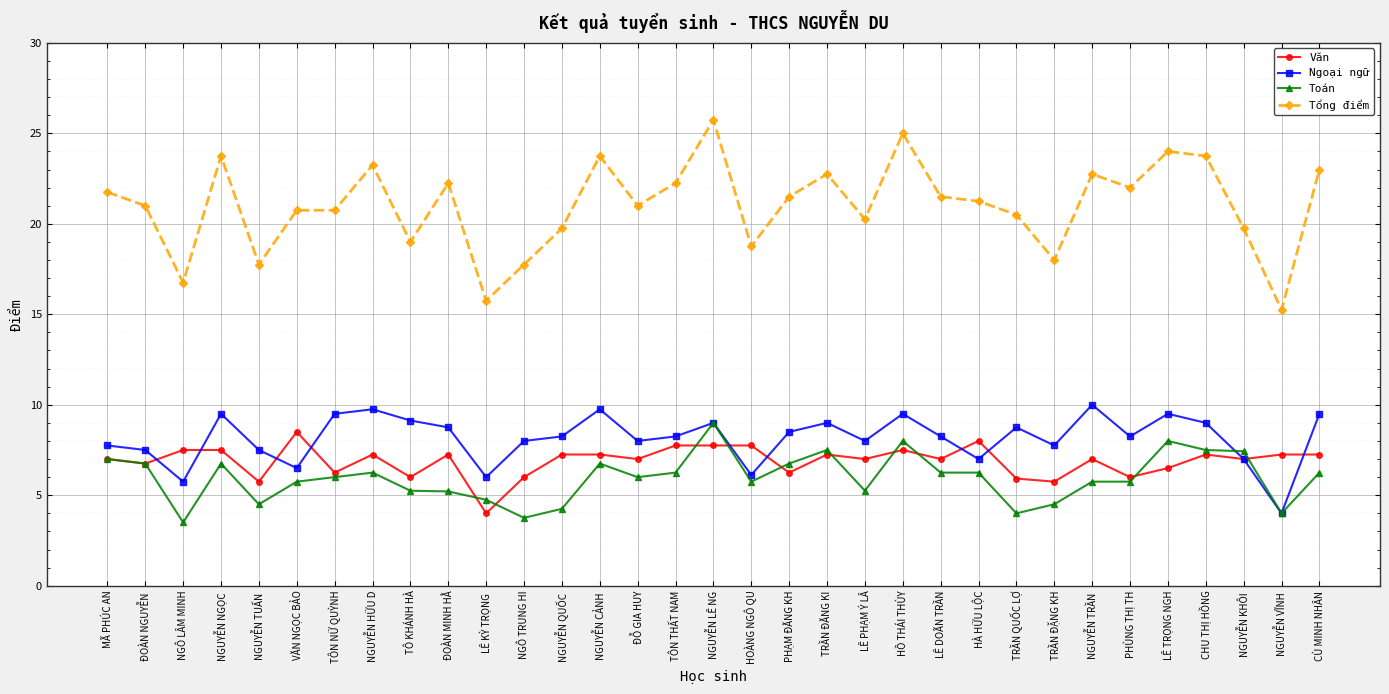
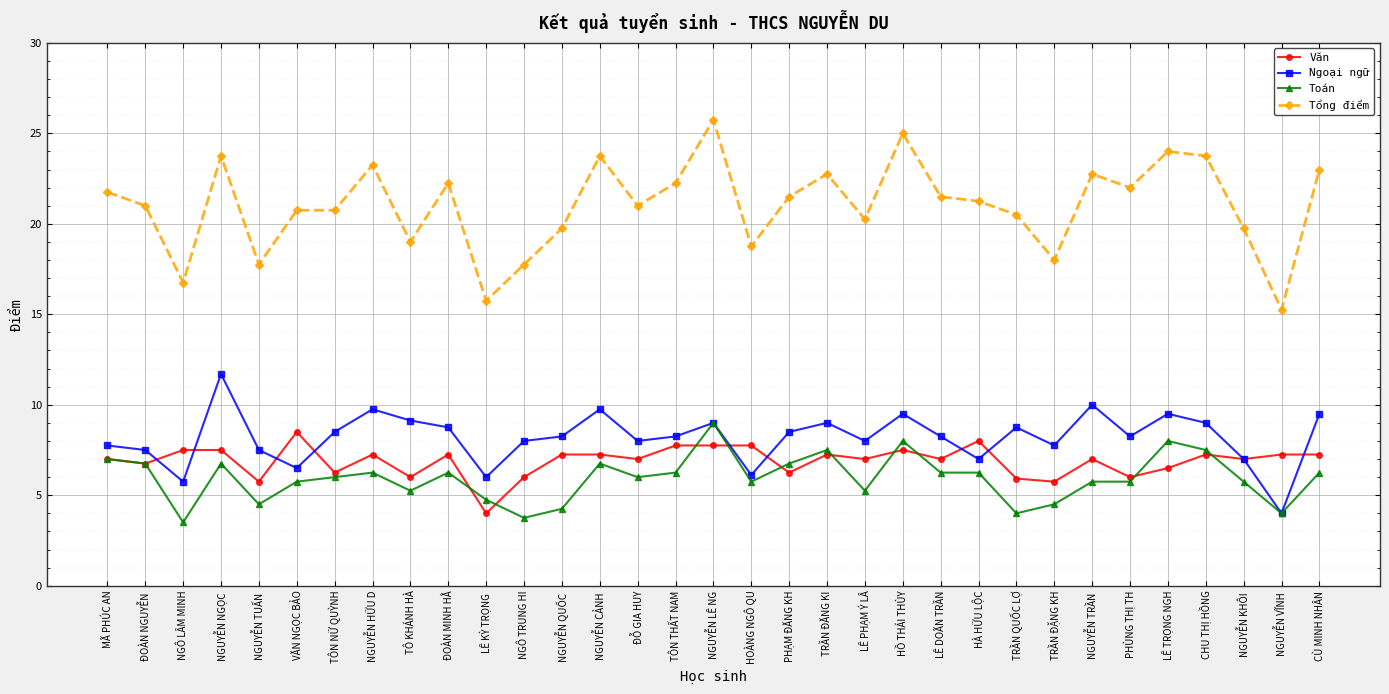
  {
    "Văn": {
      "NGÔ LÂM MINH": 7.5,
      "NGUYỄN NGỌC": 7.5,
      "NGUYỄN TUẤN": 5.8,
      "VĂN NGỌC BẢO": 8.5,
      "TÔN NỮ QUỲNH": 6.3,
      "NGUYỄN HỮU D": 7.3,
      "TÔ KHÁNH HÀ": 6.0,
      "ĐOÀN MINH HẰ": 7.3,
      "LÊ KỲ TRỌNG": 4.0,
      "NGÔ TRUNG HI": 6.0,
      "NGUYỄN QUỐC": 7.3,
      "NGUYỄN CẢNH": 7.3,
      "ĐỖ GIA HUY": 7.0,
      "TÔN THẤT NAM": 7.8,
      "NGUYỄN LÊ NG": 7.8,
      "HOÀNG NGÔ QU": 7.8,
      "PHẠM ĐĂNG KH": 6.3,
      "TRẦN ĐĂNG KI": 7.3,
      "LÊ PHẠM Ý LÂ": 7.0,
      "HỒ THÁI THÙY": 7.5,
      "LÊ DOÃN TRẦN": 7.0,
      "HÀ HỮU LỘC": 8.0,
      "TRẦN QUỐC LỢ": 5.9,
      "TRẦN ĐẶNG KH": 5.8,
      "NGUYỄN TRẦN": 7.0,
      "PHÙNG THỊ TH": 6.0,
      "LÊ TRỌNG NGH": 6.5,
      "CHU THỊ HỒNG": 7.3,
      "NGUYỄN VĨNH": 7.3,
      "CÙ MINH NHÂN": 7.3
    },
    "Ngoại ngữ": {
      "MÃ PHÚC AN": 7.8,
      "ĐOÀN NGUYỄN": 7.5,
      "NGÔ LÂM MINH": 5.8,
-     "NGUYỄN NGỌC": 9.5,
+     "NGUYỄN NGỌC": 11.7,
      "NGUYỄN TUẤN": 7.5,
      "VĂN NGỌC BẢO": 6.5,
-     "TÔN NỮ QUỲNH": 9.5,
+     "TÔN NỮ QUỲNH": 8.5,
      "NGUYỄN HỮU D": 9.8,
      "TÔ KHÁNH HÀ": 9.1,
      "ĐOÀN MINH HẰ": 8.8,
      "LÊ KỲ TRỌNG": 6.0,
      "NGÔ TRUNG HI": 8.0,
      "NGUYỄN QUỐC": 8.3,
      "NGUYỄN CẢNH": 9.8,
      "ĐỖ GIA HUY": 8.0,
      "TÔN THẤT NAM": 8.3,
      "HOÀNG NGÔ QU": 6.1,
      "PHẠM ĐĂNG KH": 8.5,
      "TRẦN ĐĂNG KI": 9.0,
      "LÊ PHẠM Ý LÂ": 8.0,
      "HỒ THÁI THÙY": 9.5,
      "LÊ DOÃN TRẦN": 8.3,
      "HÀ HỮU LỘC": 7.0,
      "TRẦN QUỐC LỢ": 8.8,
      "TRẦN ĐẶNG KH": 7.8,
      "NGUYỄN TRẦN": 10.0,
      "PHÙNG THỊ TH": 8.3,
      "LÊ TRỌNG NGH": 9.5,
      "CHU THỊ HỒNG": 9.0,
      "CÙ MINH NHÂN": 9.5
    },
    "Toán": {
      "NGÔ LÂM MINH": 3.5,
      "NGUYỄN NGỌC": 6.8,
      "NGUYỄN TUẤN": 4.5,
      "VĂN NGỌC BẢO": 5.8,
      "TÔN NỮ QUỲNH": 6.0,
      "NGUYỄN HỮU D": 6.3,
      "TÔ KHÁNH HÀ": 5.3,
-     "ĐOÀN MINH HẰ": 5.2,
+     "ĐOÀN MINH HẰ": 6.3,
      "LÊ KỲ TRỌNG": 4.8,
      "NGÔ TRUNG HI": 3.8,
      "NGUYỄN QUỐC": 4.3,
      "NGUYỄN CẢNH": 6.8,
      "ĐỖ GIA HUY": 6.0,
      "TÔN THẤT NAM": 6.3,
      "HOÀNG NGÔ QU": 5.8,
      "PHẠM ĐĂNG KH": 6.8,
      "TRẦN ĐĂNG KI": 7.5,
      "LÊ PHẠM Ý LÂ": 5.3,
      "HỒ THÁI THÙY": 8.0,
      "LÊ DOÃN TRẦN": 6.3,
      "HÀ HỮU LỘC": 6.3,
      "TRẦN QUỐC LỢ": 4.0,
      "TRẦN ĐẶNG KH": 4.5,
      "NGUYỄN TRẦN": 5.8,
      "PHÙNG THỊ TH": 5.8,
      "LÊ TRỌNG NGH": 8.0,
      "CHU THỊ HỒNG": 7.5,
-     "NGUYỄN KHÔI": 7.4,
+     "NGUYỄN KHÔI": 5.8,
      "CÙ MINH NHÂN": 6.3
    },
    "Tổng điểm": {
      "MÃ PHÚC AN": 21.8,
      "ĐOÀN NGUYỄN": 21.0,
      "NGÔ LÂM MINH": 16.8,
      "NGUYỄN NGỌC": 23.8,
      "NGUYỄN TUẤN": 17.8,
      "VĂN NGỌC BẢO": 20.8,
      "TÔN NỮ QUỲNH": 20.8,
      "NGUYỄN HỮU D": 23.3,
      "TÔ KHÁNH HÀ": 19.0,
      "ĐOÀN MINH HẰ": 22.3,
      "LÊ KỲ TRỌNG": 15.8,
      "NGÔ TRUNG HI": 17.8,
      "NGUYỄN QUỐC": 19.8,
      "NGUYỄN CẢNH": 23.8,
      "ĐỖ GIA HUY": 21.0,
      "TÔN THẤT NAM": 22.3,
      "NGUYỄN LÊ NG": 25.8,
      "HOÀNG NGÔ QU": 18.8,
      "PHẠM ĐĂNG KH": 21.5,
      "TRẦN ĐĂNG KI": 22.8,
      "LÊ PHẠM Ý LÂ": 20.3,
      "HỒ THÁI THÙY": 25.0,
      "LÊ DOÃN TRẦN": 21.5,
      "HÀ HỮU LỘC": 21.3,
      "TRẦN QUỐC LỢ": 20.5,
      "TRẦN ĐẶNG KH": 18.0,
      "NGUYỄN TRẦN": 22.8,
      "PHÙNG THỊ TH": 22.0,
      "LÊ TRỌNG NGH": 24.0,
      "CHU THỊ HỒNG": 23.8,
      "NGUYỄN KHÔI": 19.8,
      "NGUYỄN VĨNH": 15.3,
      "CÙ MINH NHÂN": 23.0
    }
  }
